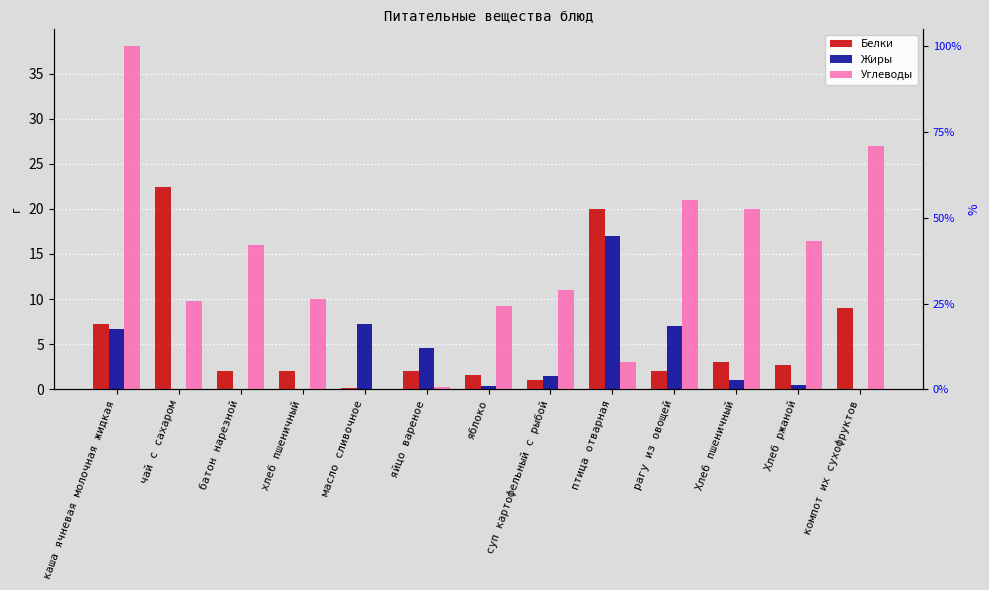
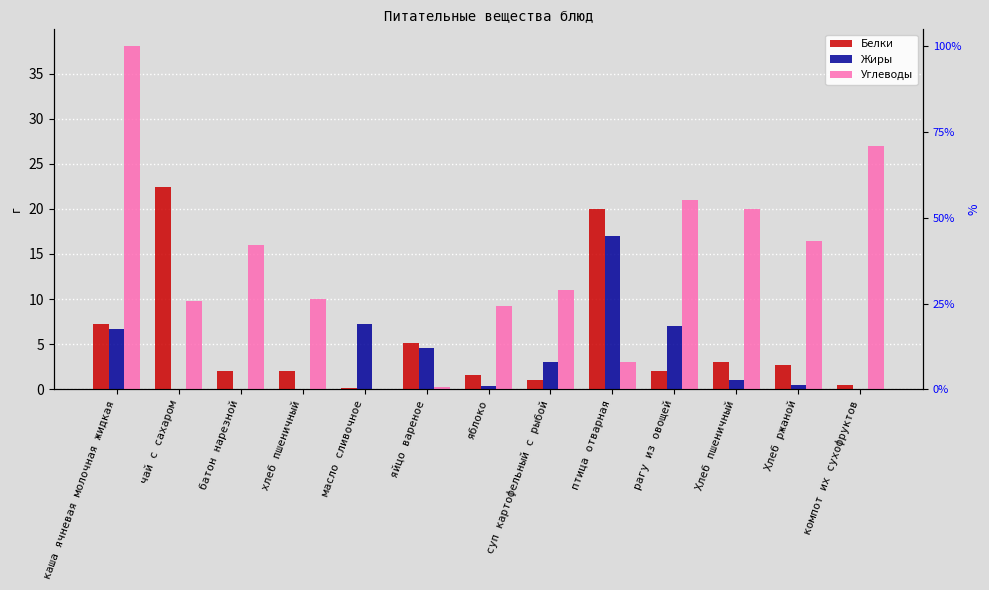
  {
    "Белки": {
      "каша ячневая молочная жидкая": 7,
      "чай с сахаром": 22,
      "батон нарезной": 2,
      "хлеб пшеничный": 2,
-     "яйцо вареное": 2,
+     "яйцо вареное": 5,
      "яблоко": 2,
      "суп картофельный с рыбой": 1,
      "птица отварная": 20,
      "рагу из овощей": 2,
      "Хлеб пшеничный": 3,
      "Хлеб ржаной": 3,
-     "компот их сухофруктов": 9
+     "компот их сухофруктов": 1
    },
    "Жиры": {
      "каша ячневая молочная жидкая": 7,
      "чай с сахаром": 0,
      "батон нарезной": 0,
      "хлеб пшеничный": 0,
      "масло сливочное": 7,
      "яйцо вареное": 5,
      "яблоко": 0,
-     "суп картофельный с рыбой": 2,
+     "суп картофельный с рыбой": 3,
      "птица отварная": 17,
      "рагу из овощей": 7,
      "Хлеб пшеничный": 1,
      "Хлеб ржаной": 0,
      "компот их сухофруктов": 0
    },
    "Углеводы": {
      "каша ячневая молочная жидкая": 38,
      "чай с сахаром": 10,
      "батон нарезной": 16,
      "хлеб пшеничный": 10,
      "масло сливочное": 0,
      "яйцо вареное": 0,
      "яблоко": 9,
      "суп картофельный с рыбой": 11,
      "птица отварная": 3,
      "рагу из овощей": 21,
      "Хлеб пшеничный": 20,
      "Хлеб ржаной": 16,
      "компот их сухофруктов": 27
    }
  }
